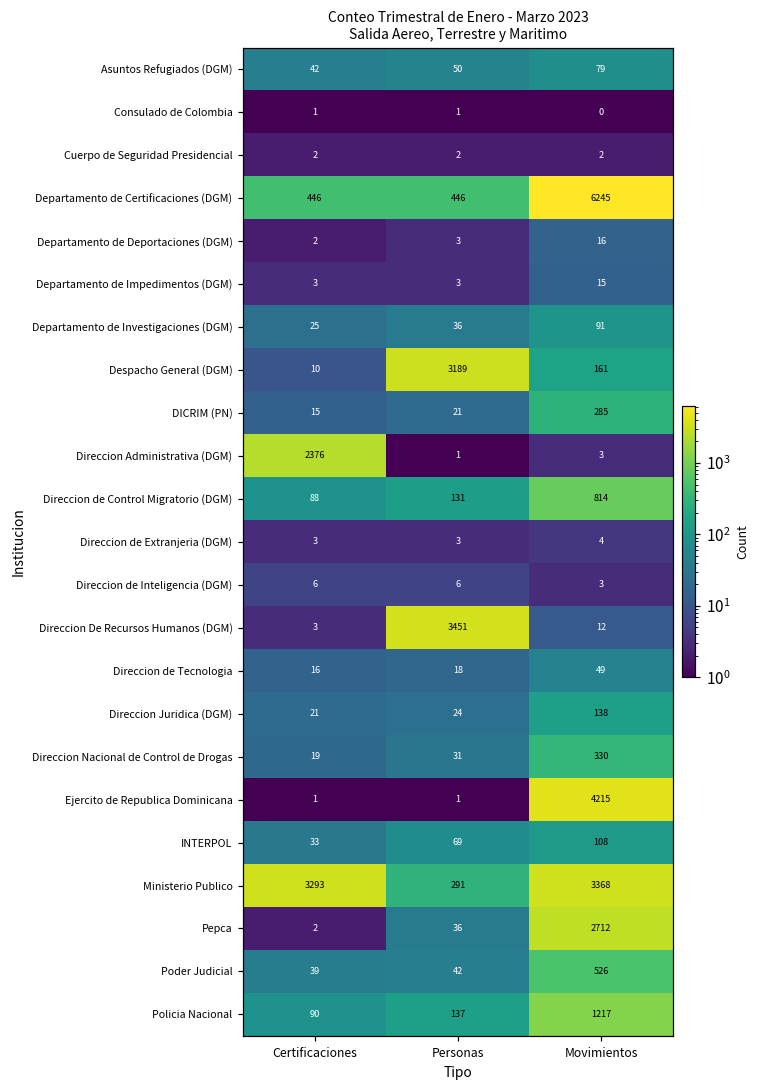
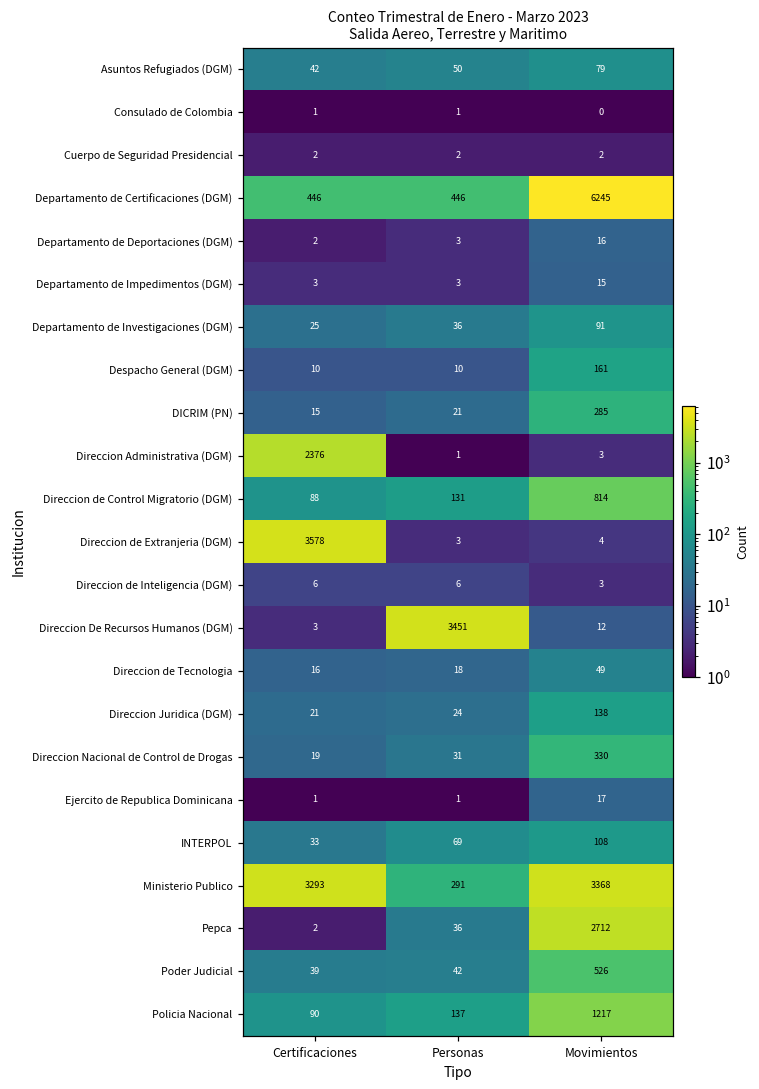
  {
    "Asuntos Refugiados (DGM)": {
      "Certificaciones": 42,
      "Personas": 50,
      "Movimientos": 79
    },
    "Consulado de Colombia": {
      "Certificaciones": 1,
      "Personas": 1,
      "Movimientos": 0
    },
    "Cuerpo de Seguridad Presidencial": {
      "Certificaciones": 2,
      "Personas": 2,
      "Movimientos": 2
    },
    "Departamento de Certificaciones (DGM)": {
      "Certificaciones": 446,
      "Personas": 446,
      "Movimientos": 6245
    },
    "Departamento de Deportaciones (DGM)": {
      "Certificaciones": 2,
      "Personas": 3,
      "Movimientos": 16
    },
    "Departamento de Impedimentos (DGM)": {
      "Certificaciones": 3,
      "Personas": 3,
      "Movimientos": 15
    },
    "Departamento de Investigaciones (DGM)": {
      "Certificaciones": 25,
      "Personas": 36,
      "Movimientos": 91
    },
    "Despacho General (DGM)": {
      "Certificaciones": 10,
-     "Personas": 3189,
+     "Personas": 10,
      "Movimientos": 161
    },
    "DICRIM (PN)": {
      "Certificaciones": 15,
      "Personas": 21,
      "Movimientos": 285
    },
    "Direccion Administrativa (DGM)": {
      "Certificaciones": 2376,
      "Personas": 1,
      "Movimientos": 3
    },
    "Direccion de Control Migratorio (DGM)": {
      "Certificaciones": 88,
      "Personas": 131,
      "Movimientos": 814
    },
    "Direccion de Extranjeria (DGM)": {
-     "Certificaciones": 3,
+     "Certificaciones": 3578,
      "Personas": 3,
      "Movimientos": 4
    },
    "Direccion de Inteligencia (DGM)": {
      "Certificaciones": 6,
      "Personas": 6,
      "Movimientos": 3
    },
    "Direccion De Recursos Humanos (DGM)": {
      "Certificaciones": 3,
      "Personas": 3451,
      "Movimientos": 12
    },
    "Direccion de Tecnologia": {
      "Certificaciones": 16,
      "Personas": 18,
      "Movimientos": 49
    },
    "Direccion Juridica (DGM)": {
      "Certificaciones": 21,
      "Personas": 24,
      "Movimientos": 138
    },
    "Direccion Nacional de Control de Drogas": {
      "Certificaciones": 19,
      "Personas": 31,
      "Movimientos": 330
    },
    "Ejercito de Republica Dominicana": {
      "Certificaciones": 1,
      "Personas": 1,
-     "Movimientos": 4215
+     "Movimientos": 17
    },
    "INTERPOL": {
      "Certificaciones": 33,
      "Personas": 69,
      "Movimientos": 108
    },
    "Ministerio Publico": {
      "Certificaciones": 3293,
      "Personas": 291,
      "Movimientos": 3368
    },
    "Pepca": {
      "Certificaciones": 2,
      "Personas": 36,
      "Movimientos": 2712
    },
    "Poder Judicial": {
      "Certificaciones": 39,
      "Personas": 42,
      "Movimientos": 526
    },
    "Policia Nacional": {
      "Certificaciones": 90,
      "Personas": 137,
      "Movimientos": 1217
    }
  }
